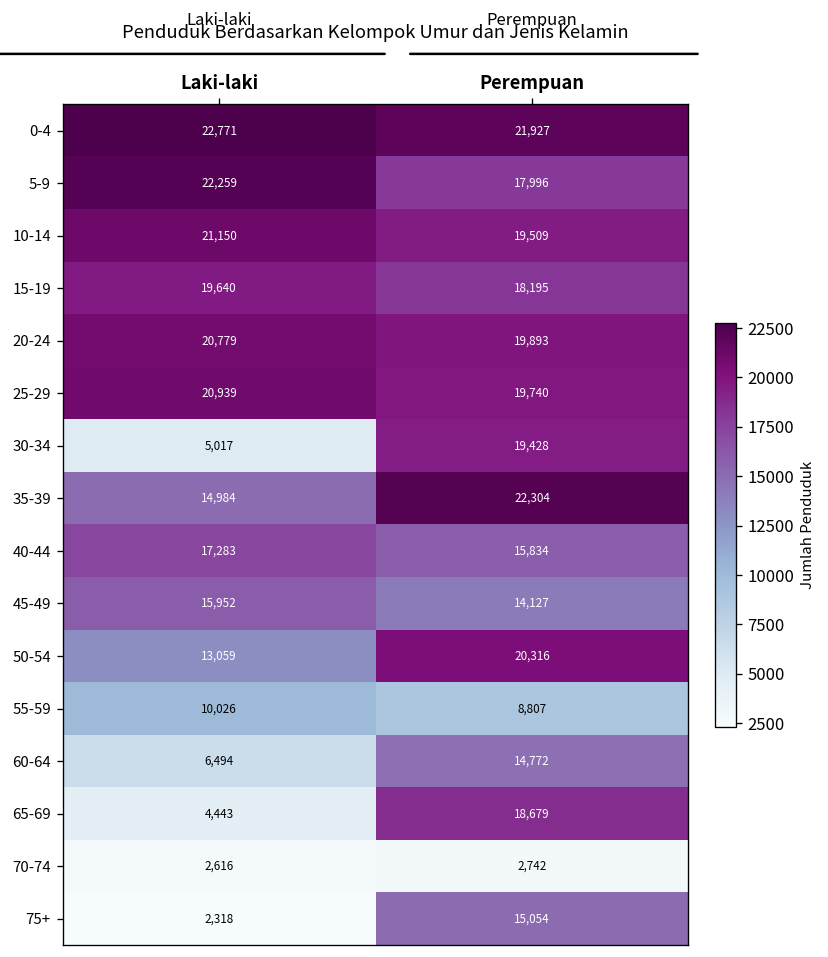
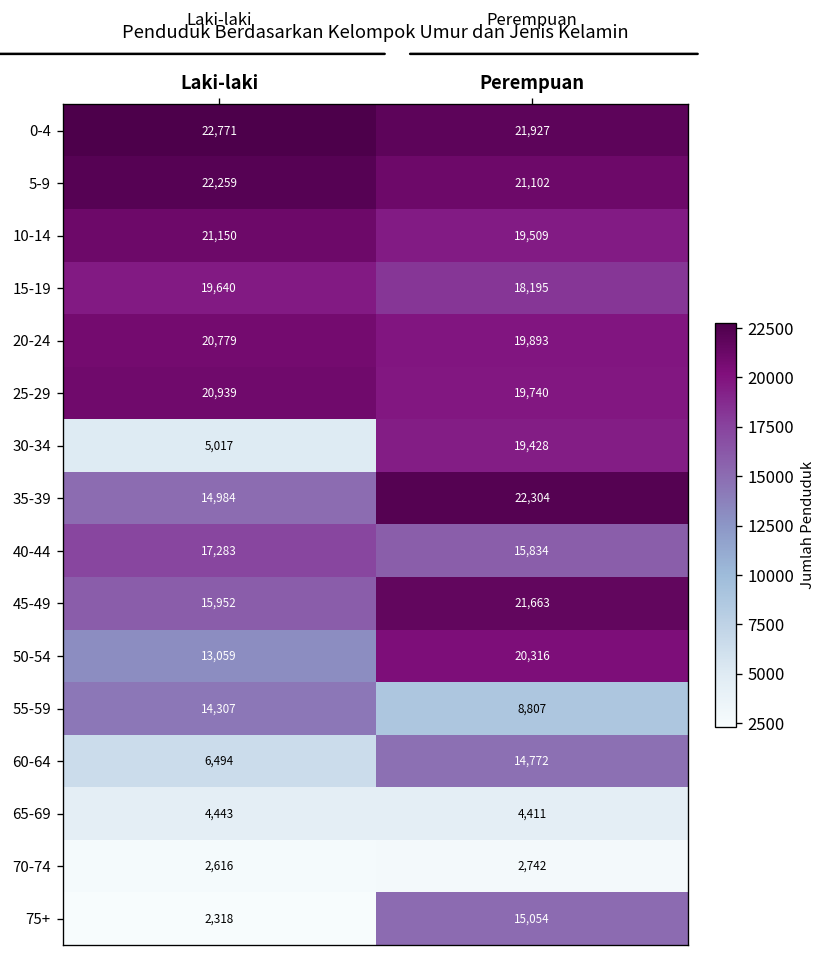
  {
    "0-4": {
      "Laki-laki": "22,771",
      "Perempuan": "21,927"
    },
    "5-9": {
      "Laki-laki": "22,259",
-     "Perempuan": "17,996"
+     "Perempuan": "21,102"
    },
    "10-14": {
      "Laki-laki": "21,150",
      "Perempuan": "19,509"
    },
    "15-19": {
      "Laki-laki": "19,640",
      "Perempuan": "18,195"
    },
    "20-24": {
      "Laki-laki": "20,779",
      "Perempuan": "19,893"
    },
    "25-29": {
      "Laki-laki": "20,939",
      "Perempuan": "19,740"
    },
    "30-34": {
      "Laki-laki": "5,017",
      "Perempuan": "19,428"
    },
    "35-39": {
      "Laki-laki": "14,984",
      "Perempuan": "22,304"
    },
    "40-44": {
      "Laki-laki": "17,283",
      "Perempuan": "15,834"
    },
    "45-49": {
      "Laki-laki": "15,952",
-     "Perempuan": "14,127"
+     "Perempuan": "21,663"
    },
    "50-54": {
      "Laki-laki": "13,059",
      "Perempuan": "20,316"
    },
    "55-59": {
-     "Laki-laki": "10,026",
+     "Laki-laki": "14,307",
      "Perempuan": "8,807"
    },
    "60-64": {
      "Laki-laki": "6,494",
      "Perempuan": "14,772"
    },
    "65-69": {
      "Laki-laki": "4,443",
-     "Perempuan": "18,679"
+     "Perempuan": "4,411"
    },
    "70-74": {
      "Laki-laki": "2,616",
      "Perempuan": "2,742"
    },
    "75+": {
      "Laki-laki": "2,318",
      "Perempuan": "15,054"
    }
  }
